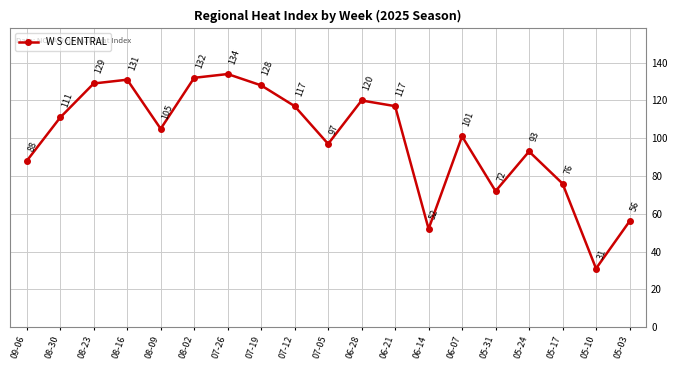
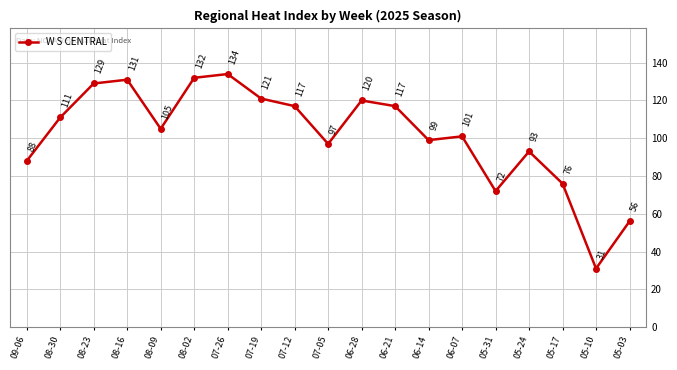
  {
    "09-06": 88,
    "08-30": 111,
    "08-23": 129,
    "08-16": 131,
    "08-09": 105,
    "08-02": 132,
    "07-26": 134,
-   "07-19": 128,
+   "07-19": 121,
    "07-12": 117,
    "07-05": 97,
    "06-28": 120,
    "06-21": 117,
-   "06-14": 52,
+   "06-14": 99,
    "06-07": 101,
    "05-31": 72,
    "05-24": 93,
    "05-17": 76,
    "05-10": 31,
    "05-03": 56
  }
